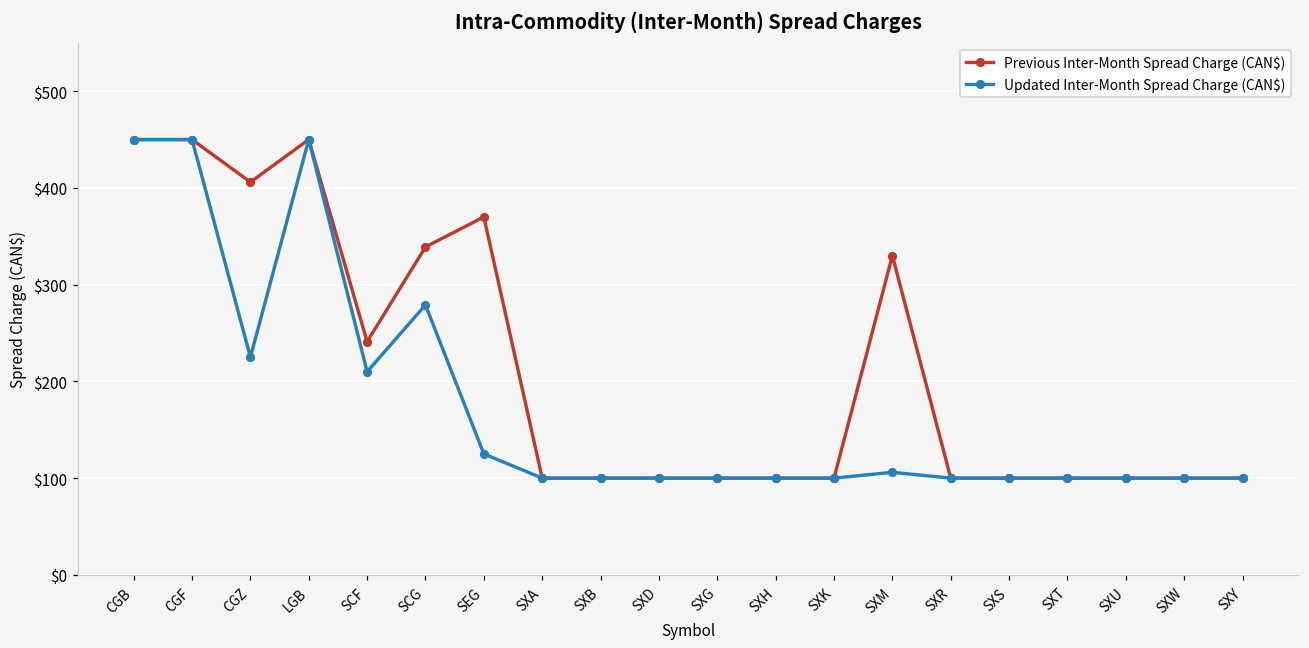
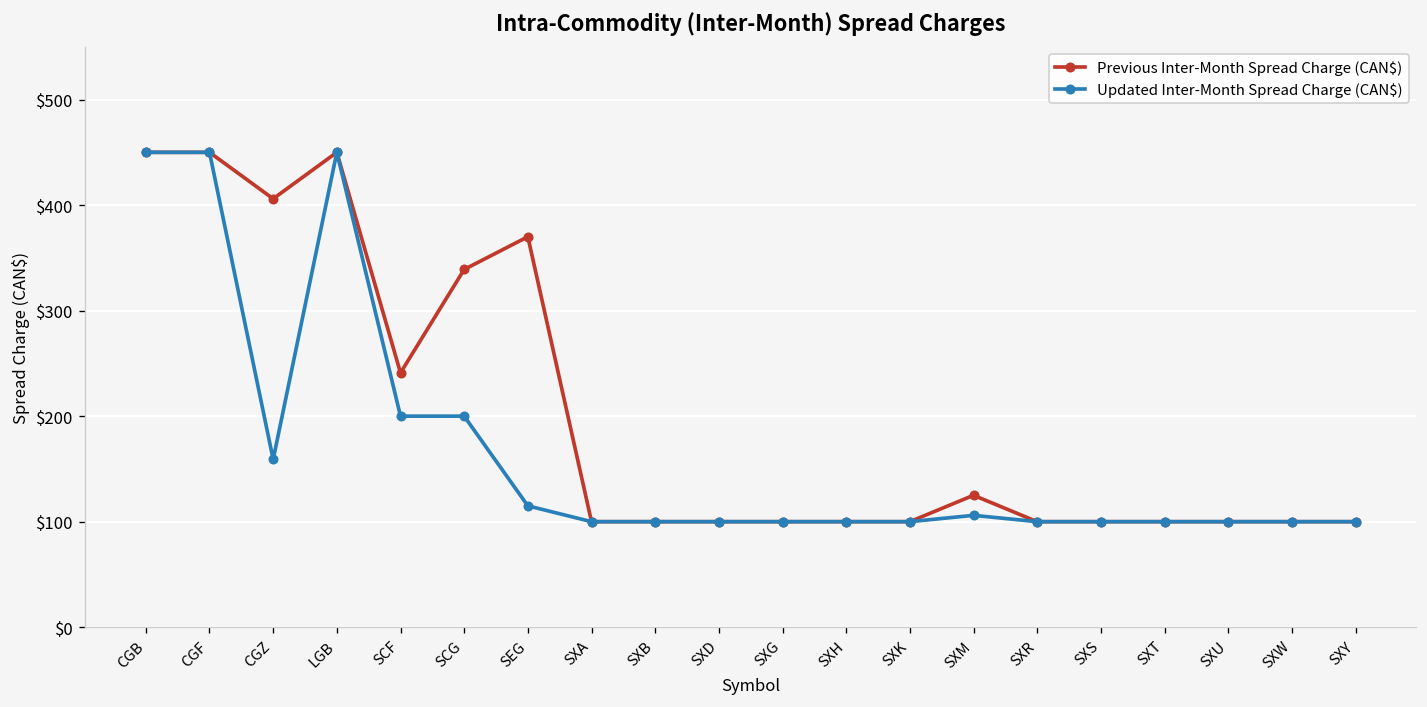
  {
    "Previous Inter-Month Spread Charge (CAN$)": {
      "CGZ": "$410",
      "SCF": "$240",
      "SCG": "$340",
      "SEG": "$370",
-     "SXM": "$330"
+     "SXM": "$130"
    },
    "Updated Inter-Month Spread Charge (CAN$)": {
-     "CGZ": "$230",
-     "SCF": "$210",
-     "SCG": "$280",
-     "SEG": "$130",
+     "CGZ": "$160",
+     "SCF": "$200",
+     "SCG": "$200",
+     "SEG": "$120",
      "SXM": "$110"
    }
  }
